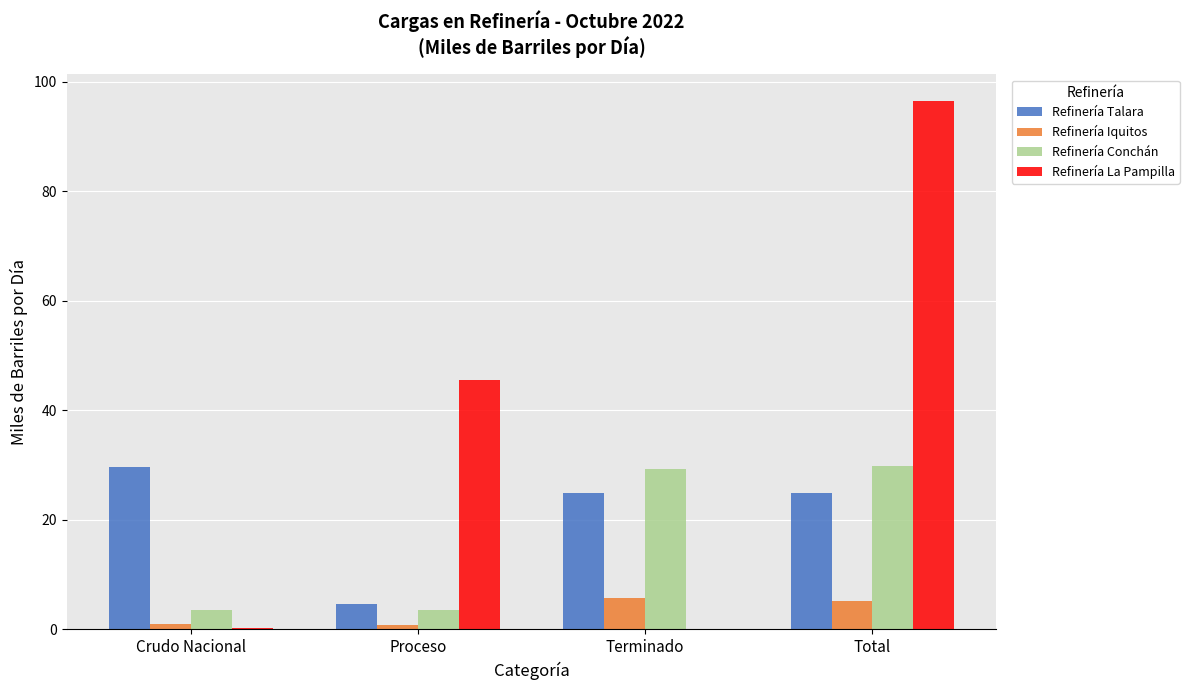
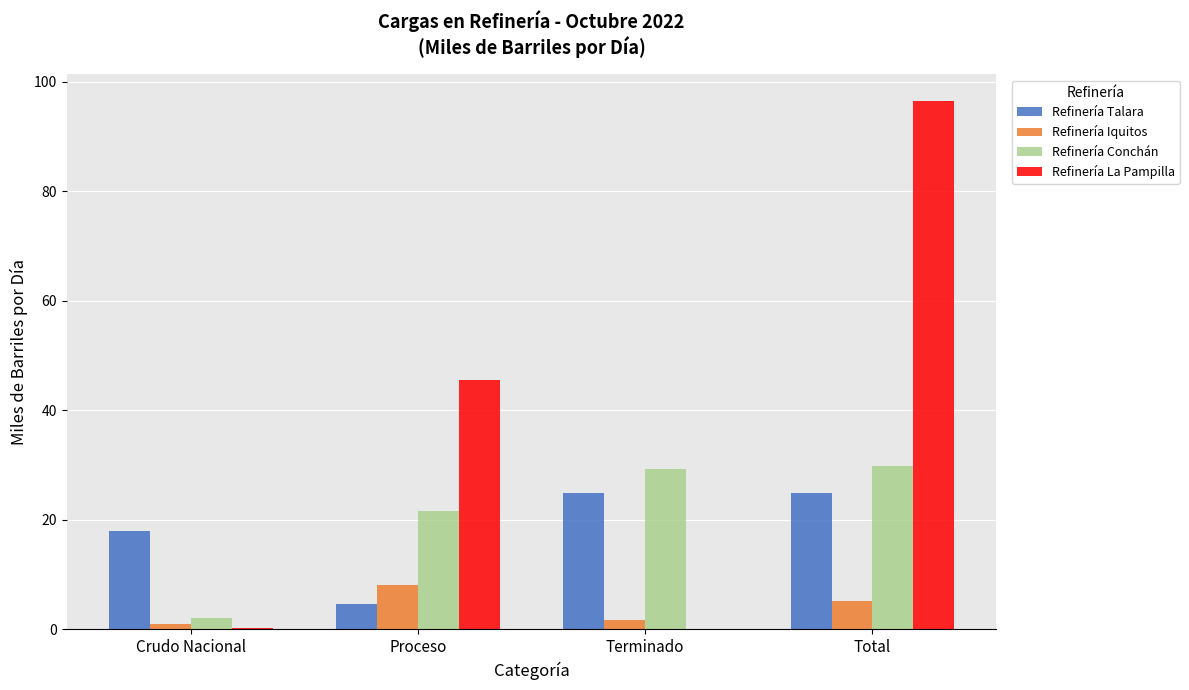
  {
    "Refinería Talara": {
-     "Crudo Nacional": 30,
+     "Crudo Nacional": 18,
      "Proceso": 5,
      "Terminado": 25,
      "Total": 25
    },
    "Refinería Iquitos": {
      "Crudo Nacional": 1,
-     "Proceso": 1,
-     "Terminado": 6,
+     "Proceso": 8,
+     "Terminado": 2,
      "Total": 5
    },
    "Refinería Conchán": {
-     "Crudo Nacional": 4,
-     "Proceso": 4,
+     "Crudo Nacional": 2,
+     "Proceso": 22,
      "Terminado": 29,
      "Total": 30
    },
    "Refinería La Pampilla": {
      "Proceso": 45,
      "Terminado": 0,
      "Total": 96
    }
  }
